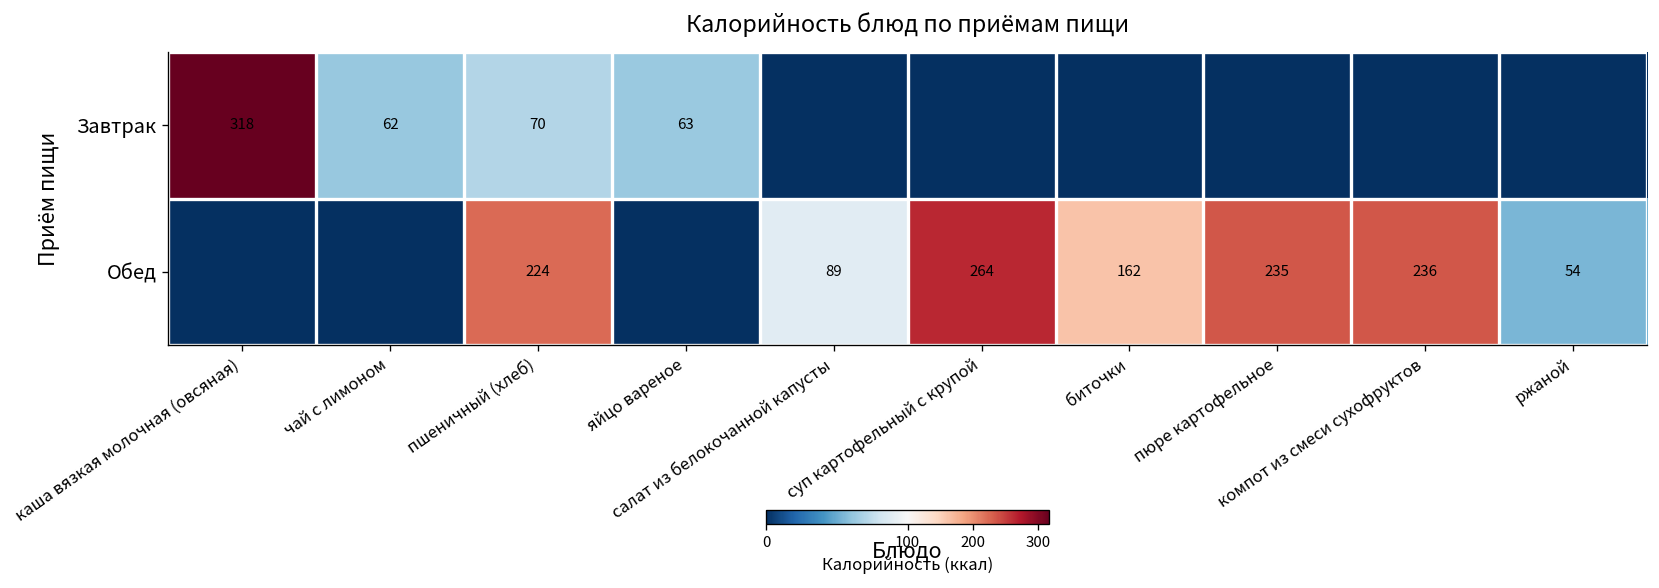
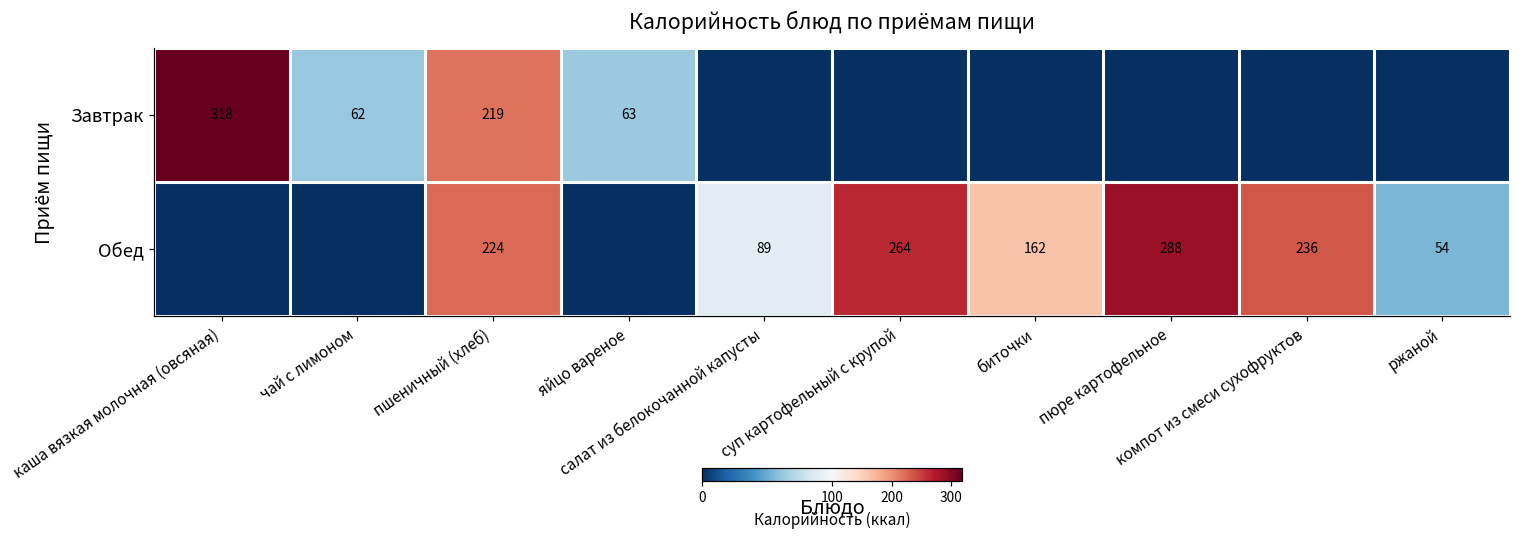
  {
    "Завтрак": {
      "каша вязкая молочная (овсяная)": 318,
      "чай с лимоном": 62,
-     "пшеничный (хлеб)": 70,
+     "пшеничный (хлеб)": 219,
      "яйцо вареное": 63
    },
    "Обед": {
      "пшеничный (хлеб)": 224,
      "салат из белокочанной капусты": 89,
      "суп картофельный с крупой": 264,
      "биточки": 162,
-     "пюре картофельное": 235,
+     "пюре картофельное": 288,
      "компот из смеси сухофруктов": 236,
      "ржаной": 54
    }
  }
